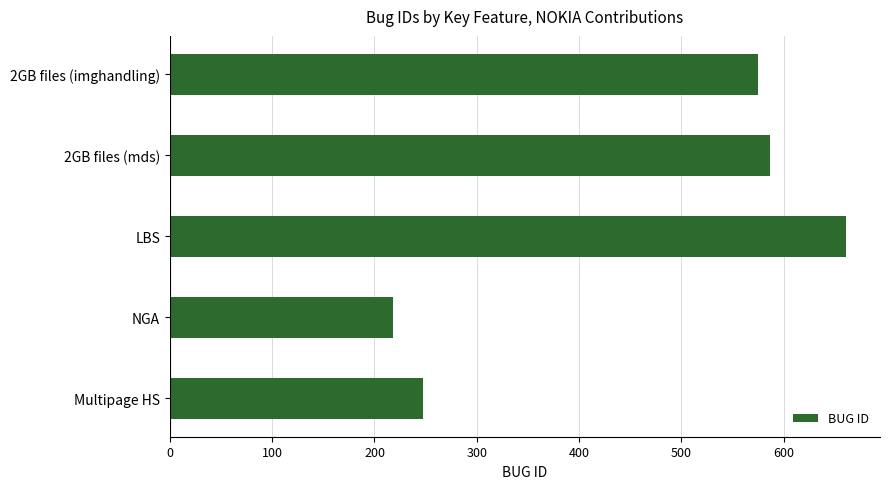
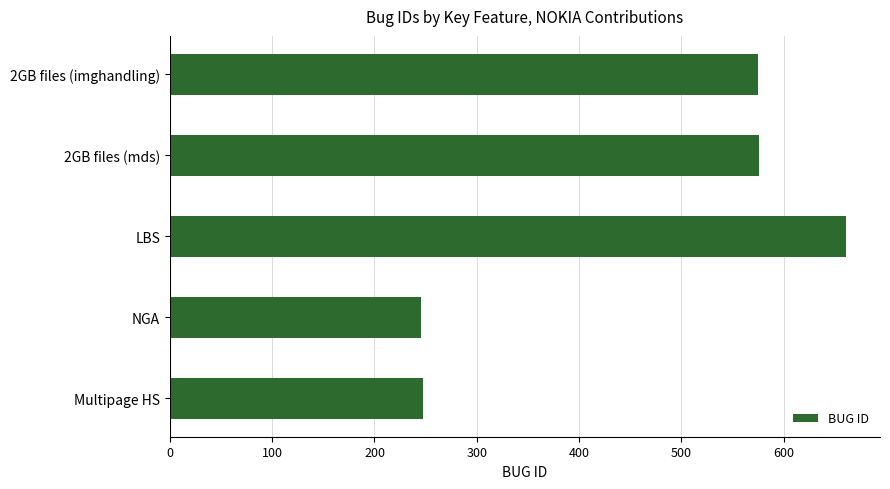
  {
    "2GB files (imghandling)": 575,
-   "2GB files (mds)": 587,
+   "2GB files (mds)": 576,
    "LBS": 661,
-   "NGA": 218,
+   "NGA": 245,
    "Multipage HS": 247
  }
